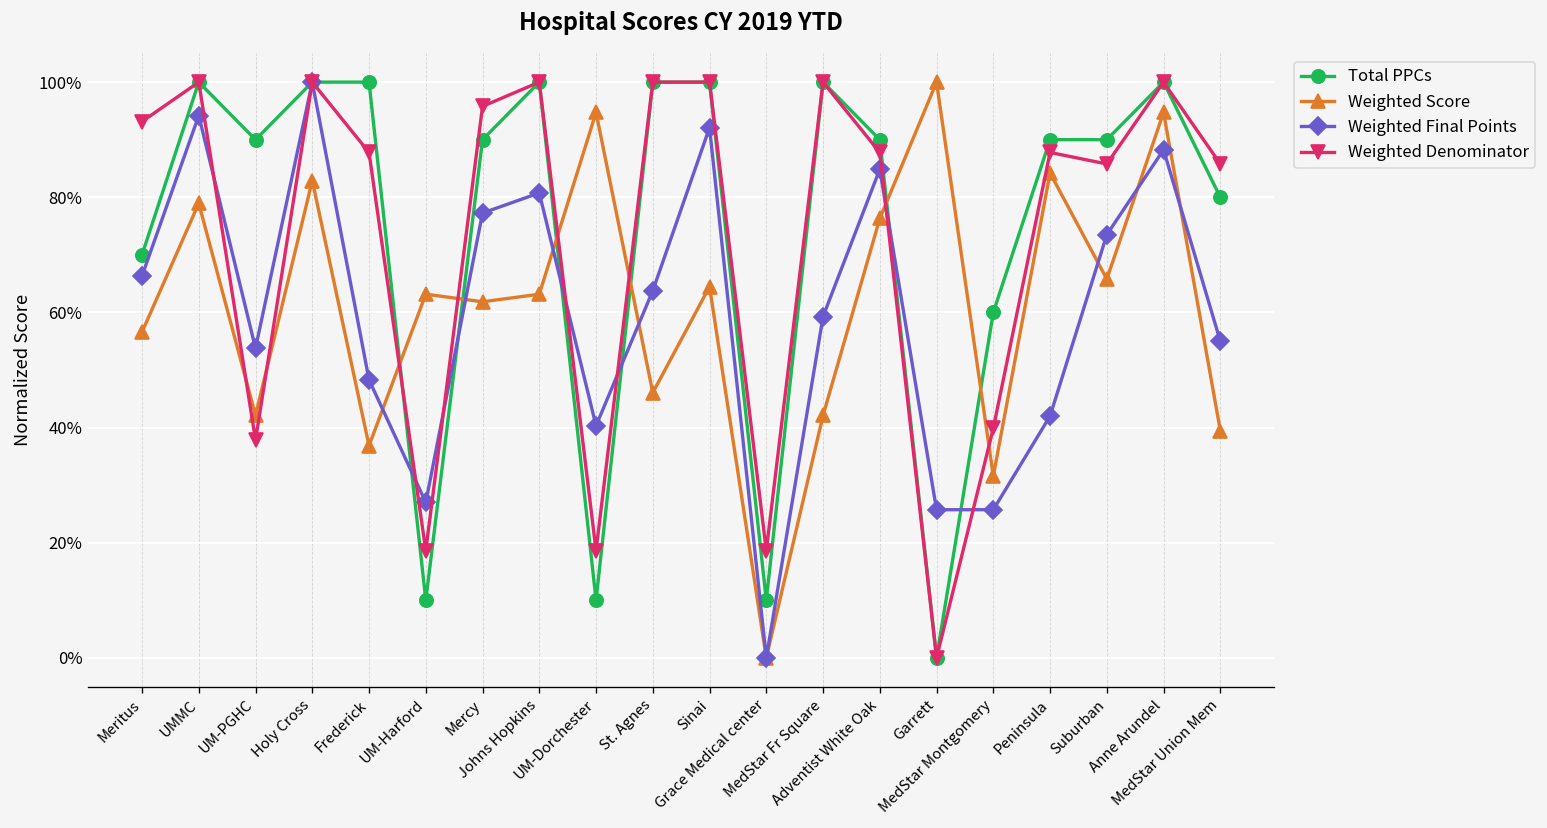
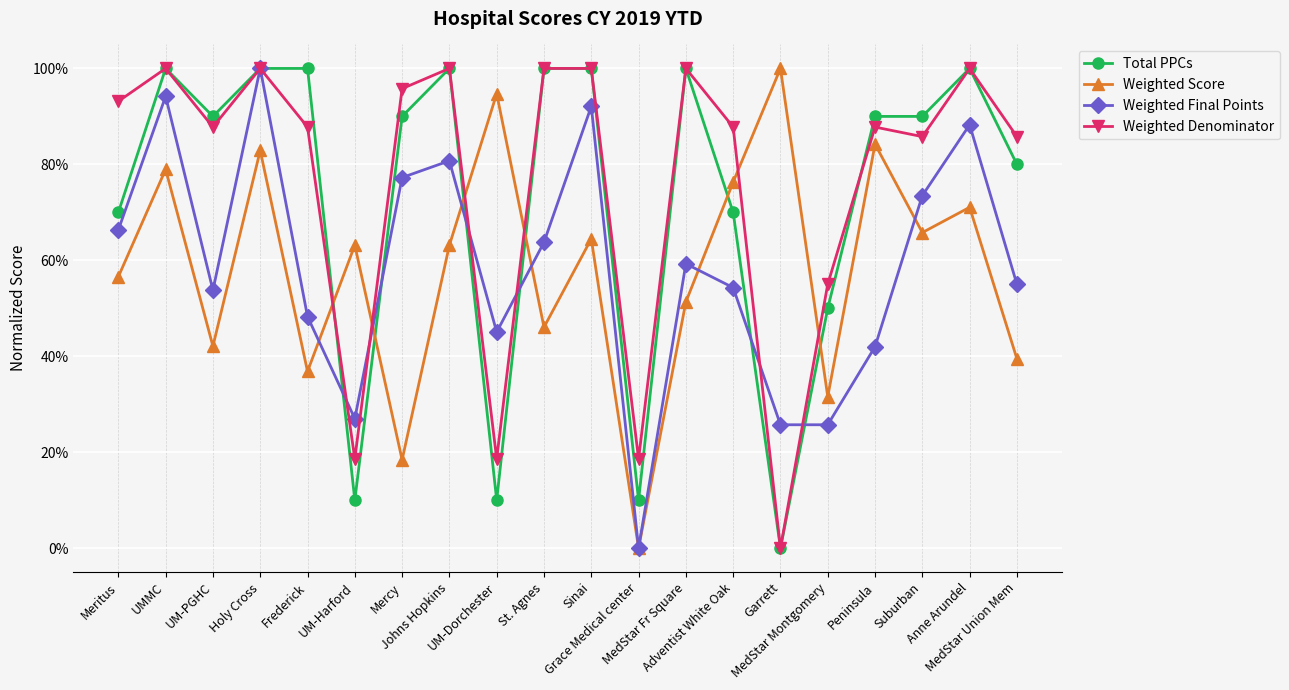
  {
    "Total PPCs": {
      "Meritus": "70%",
      "UM-PGHC": "90%",
      "Frederick": "100%",
      "UM-Harford": "10%",
      "Mercy": "90%",
      "UM-Dorchester": "10%",
      "Grace Medical center": "10%",
-     "Adventist White Oak": "90%",
-     "MedStar Montgomery": "60%",
+     "Adventist White Oak": "70%",
+     "MedStar Montgomery": "50%",
      "Peninsula": "90%",
      "Suburban": "90%",
      "MedStar Union Mem": "80%"
    },
    "Weighted Score": {
      "Meritus": "57%",
      "UMMC": "79%",
      "UM-PGHC": "42%",
      "Holy Cross": "83%",
      "Frederick": "37%",
      "UM-Harford": "63%",
-     "Mercy": "62%",
+     "Mercy": "18%",
      "Johns Hopkins": "63%",
      "UM-Dorchester": "95%",
      "St. Agnes": "46%",
      "Sinai": "64%",
-     "MedStar Fr Square": "42%",
+     "MedStar Fr Square": "51%",
      "Adventist White Oak": "76%",
      "Garrett": "100%",
      "MedStar Montgomery": "32%",
      "Peninsula": "84%",
      "Suburban": "66%",
-     "Anne Arundel": "95%",
+     "Anne Arundel": "71%",
      "MedStar Union Mem": "39%"
    },
    "Weighted Final Points": {
      "Meritus": "66%",
      "UMMC": "94%",
      "UM-PGHC": "54%",
      "Frederick": "48%",
      "UM-Harford": "27%",
      "Mercy": "77%",
      "Johns Hopkins": "81%",
-     "UM-Dorchester": "40%",
+     "UM-Dorchester": "45%",
      "St. Agnes": "64%",
      "Sinai": "92%",
      "MedStar Fr Square": "59%",
-     "Adventist White Oak": "85%",
+     "Adventist White Oak": "54%",
      "Garrett": "26%",
      "MedStar Montgomery": "26%",
      "Peninsula": "42%",
      "Suburban": "73%",
      "Anne Arundel": "88%",
      "MedStar Union Mem": "55%"
    },
    "Weighted Denominator": {
      "Meritus": "93%",
-     "UM-PGHC": "38%",
+     "UM-PGHC": "88%",
      "Frederick": "88%",
      "UM-Harford": "19%",
      "Mercy": "96%",
      "UM-Dorchester": "19%",
      "Grace Medical center": "19%",
      "Adventist White Oak": "88%",
-     "MedStar Montgomery": "40%",
+     "MedStar Montgomery": "55%",
      "Peninsula": "88%",
      "Suburban": "86%",
      "MedStar Union Mem": "86%"
    }
  }
